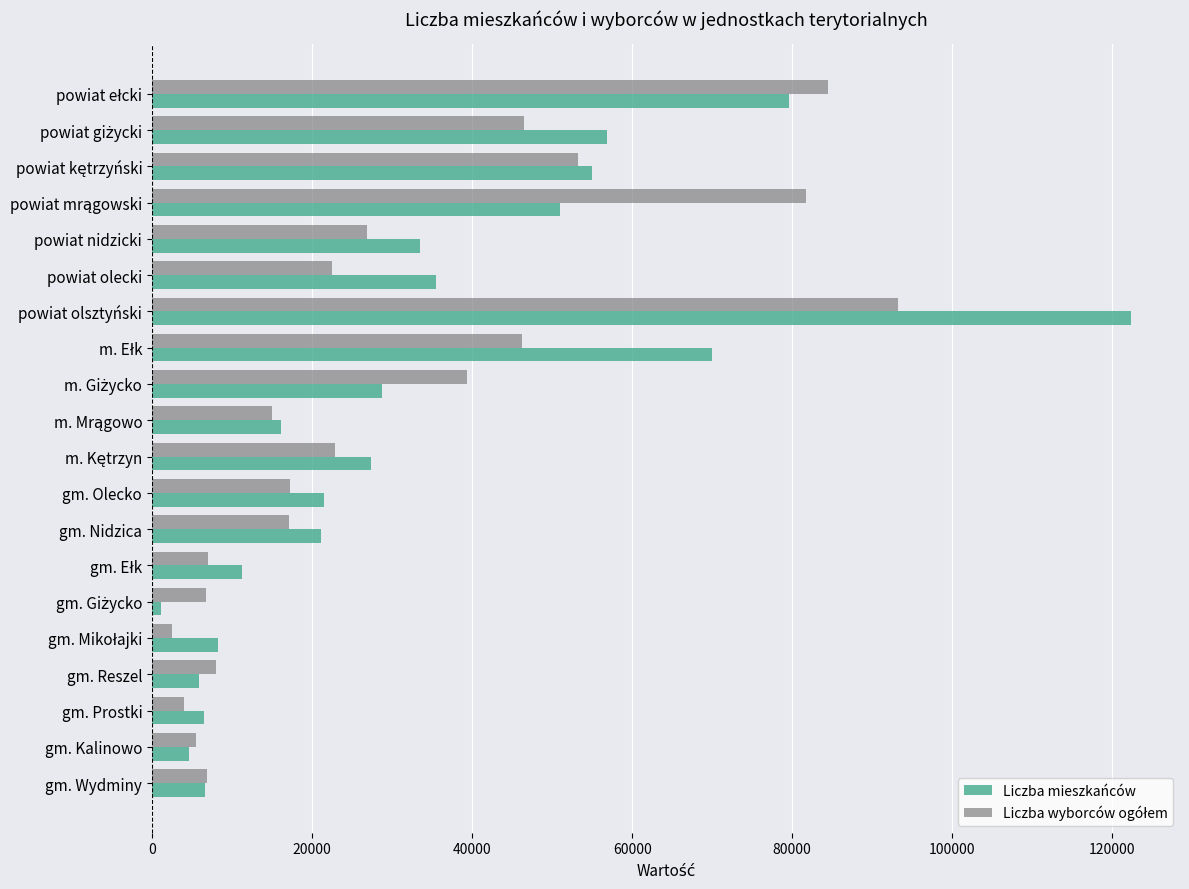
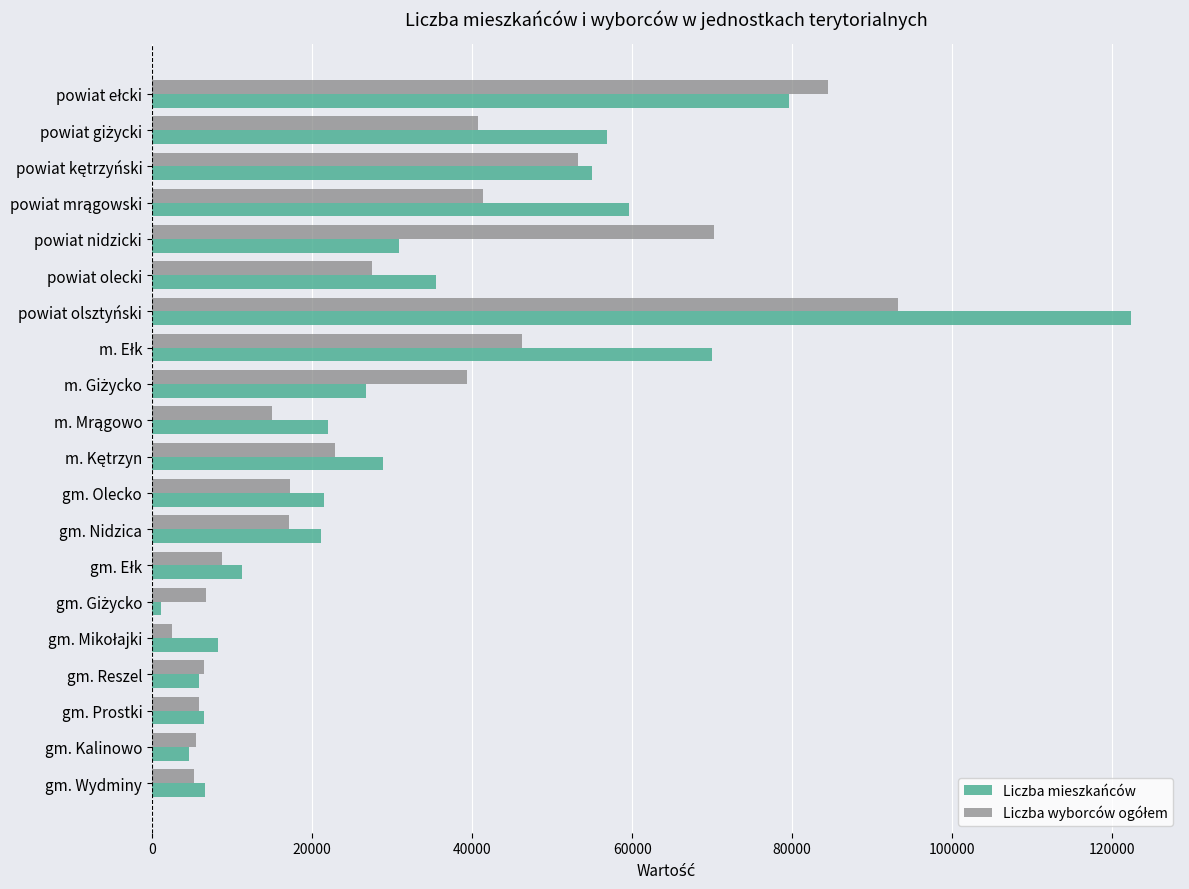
  {
    "Liczba mieszkańców": {
      "powiat ełcki": 80000,
      "powiat giżycki": 57000,
      "powiat kętrzyński": 55000,
-     "powiat mrągowski": 51000,
-     "powiat nidzicki": 34000,
+     "powiat mrągowski": 60000,
+     "powiat nidzicki": 31000,
      "powiat olecki": 35000,
      "powiat olsztyński": 122000,
      "m. Ełk": 70000,
-     "m. Giżycko": 29000,
-     "m. Mrągowo": 16000,
-     "m. Kętrzyn": 27000,
+     "m. Giżycko": 27000,
+     "m. Mrągowo": 22000,
+     "m. Kętrzyn": 29000,
      "gm. Olecko": 21000,
      "gm. Nidzica": 21000,
      "gm. Ełk": 11000,
      "gm. Giżycko": 1000,
      "gm. Mikołajki": 8000,
      "gm. Reszel": 6000,
      "gm. Prostki": 7000,
      "gm. Kalinowo": 5000,
      "gm. Wydminy": 7000
    },
    "Liczba wyborców ogółem": {
      "powiat ełcki": 84000,
-     "powiat giżycki": 47000,
+     "powiat giżycki": 41000,
      "powiat kętrzyński": 53000,
-     "powiat mrągowski": 82000,
-     "powiat nidzicki": 27000,
-     "powiat olecki": 23000,
+     "powiat mrągowski": 41000,
+     "powiat nidzicki": 70000,
+     "powiat olecki": 27000,
      "powiat olsztyński": 93000,
      "m. Ełk": 46000,
      "m. Giżycko": 39000,
      "m. Mrągowo": 15000,
      "m. Kętrzyn": 23000,
      "gm. Olecko": 17000,
      "gm. Nidzica": 17000,
-     "gm. Ełk": 7000,
+     "gm. Ełk": 9000,
      "gm. Giżycko": 7000,
      "gm. Mikołajki": 2000,
-     "gm. Reszel": 8000,
-     "gm. Prostki": 4000,
+     "gm. Reszel": 7000,
+     "gm. Prostki": 6000,
      "gm. Kalinowo": 5000,
-     "gm. Wydminy": 7000
+     "gm. Wydminy": 5000
    }
  }
